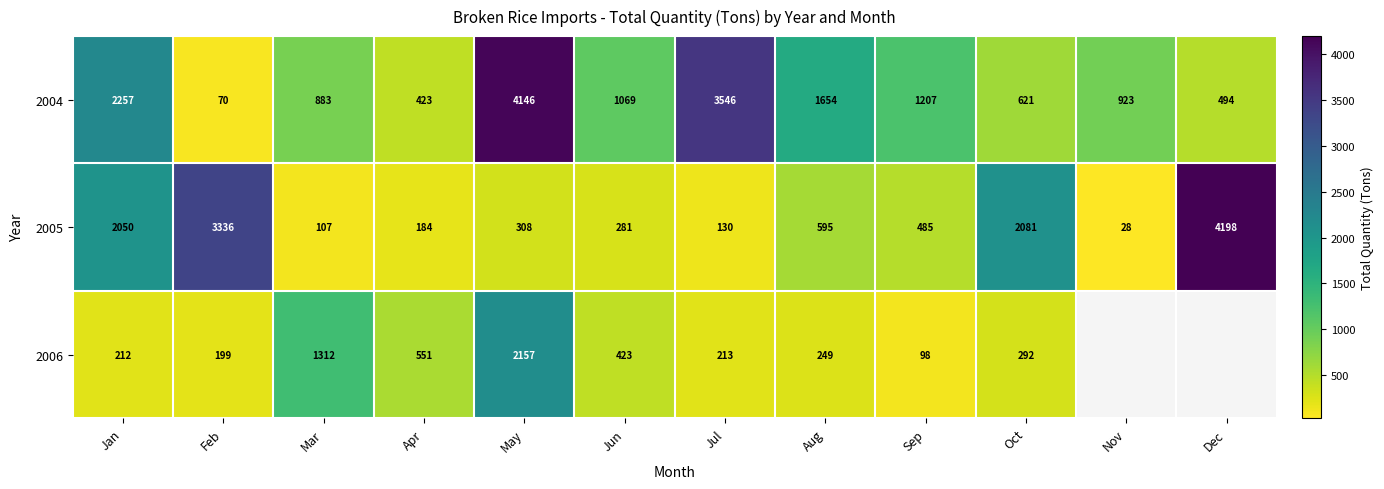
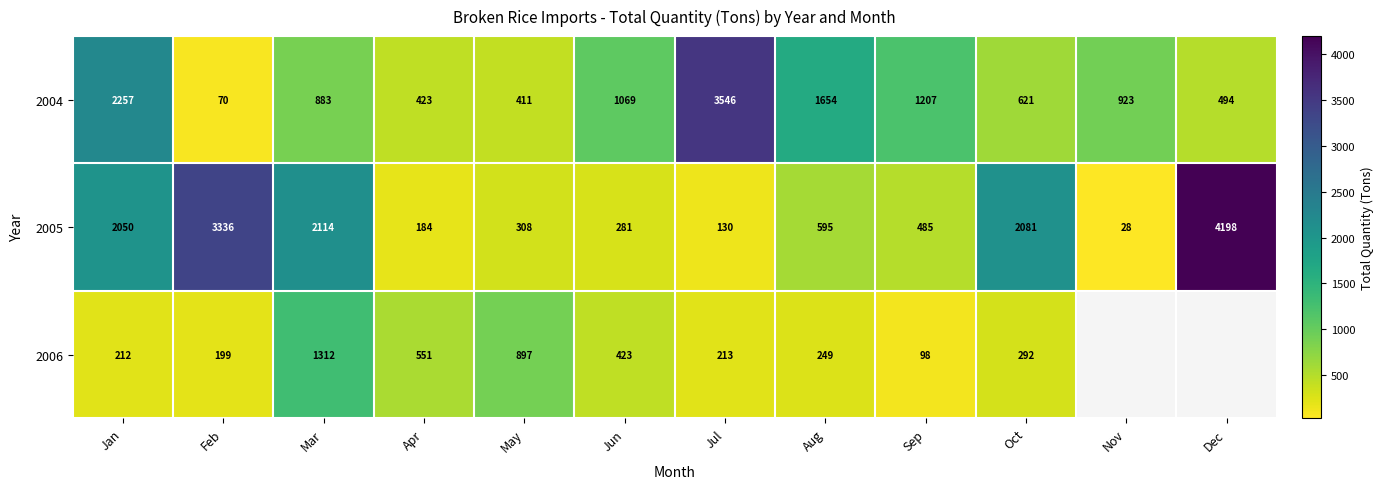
  {
    "2004": {
      "Jan": 2257,
      "Feb": 70,
      "Mar": 883,
      "Apr": 423,
-     "May": 4146,
+     "May": 411,
      "Jun": 1069,
      "Jul": 3546,
      "Aug": 1654,
      "Sep": 1207,
      "Oct": 621,
      "Nov": 923,
      "Dec": 494
    },
    "2005": {
      "Jan": 2050,
      "Feb": 3336,
-     "Mar": 107,
+     "Mar": 2114,
      "Apr": 184,
      "May": 308,
      "Jun": 281,
      "Jul": 130,
      "Aug": 595,
      "Sep": 485,
      "Oct": 2081,
      "Nov": 28,
      "Dec": 4198
    },
    "2006": {
      "Jan": 212,
      "Feb": 199,
      "Mar": 1312,
      "Apr": 551,
-     "May": 2157,
+     "May": 897,
      "Jun": 423,
      "Jul": 213,
      "Aug": 249,
      "Sep": 98,
      "Oct": 292
    }
  }
